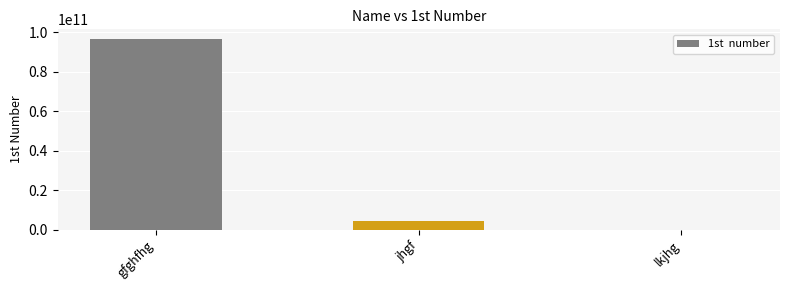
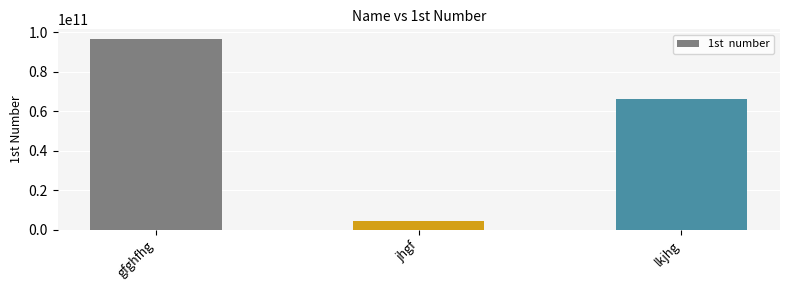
  {
    "gfghfhg": 97000000000,
    "jhgf": 5000000000,
-   "lkjhg": 0
+   "lkjhg": 66000000000
  }
